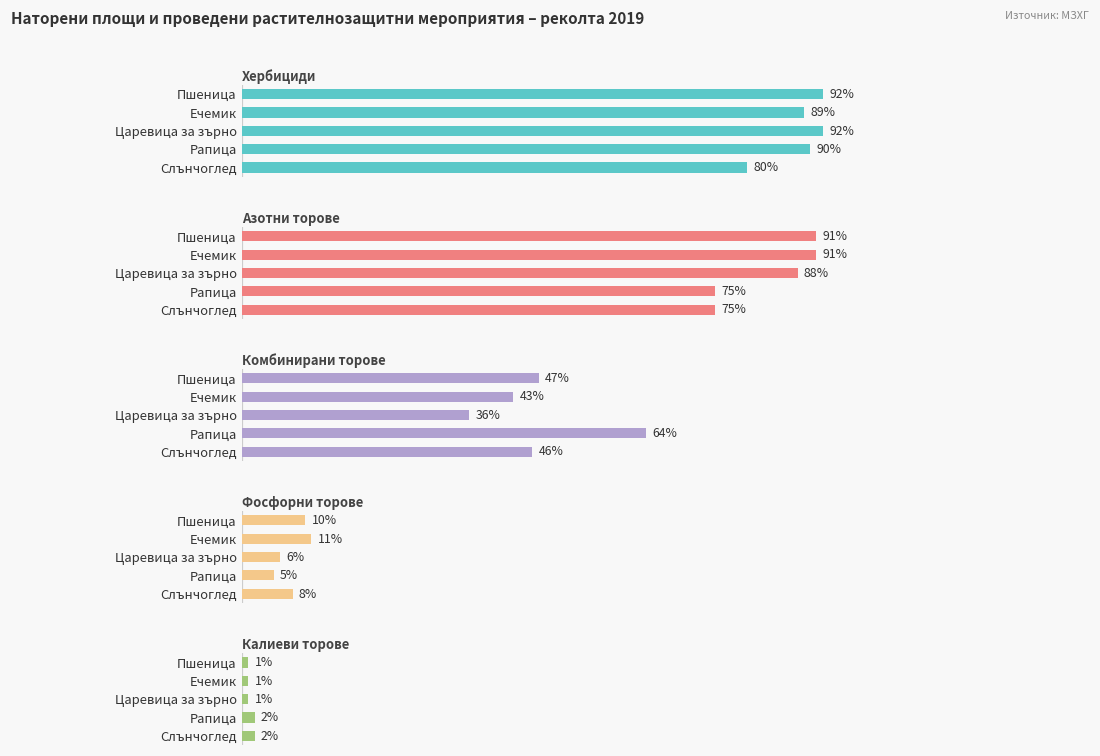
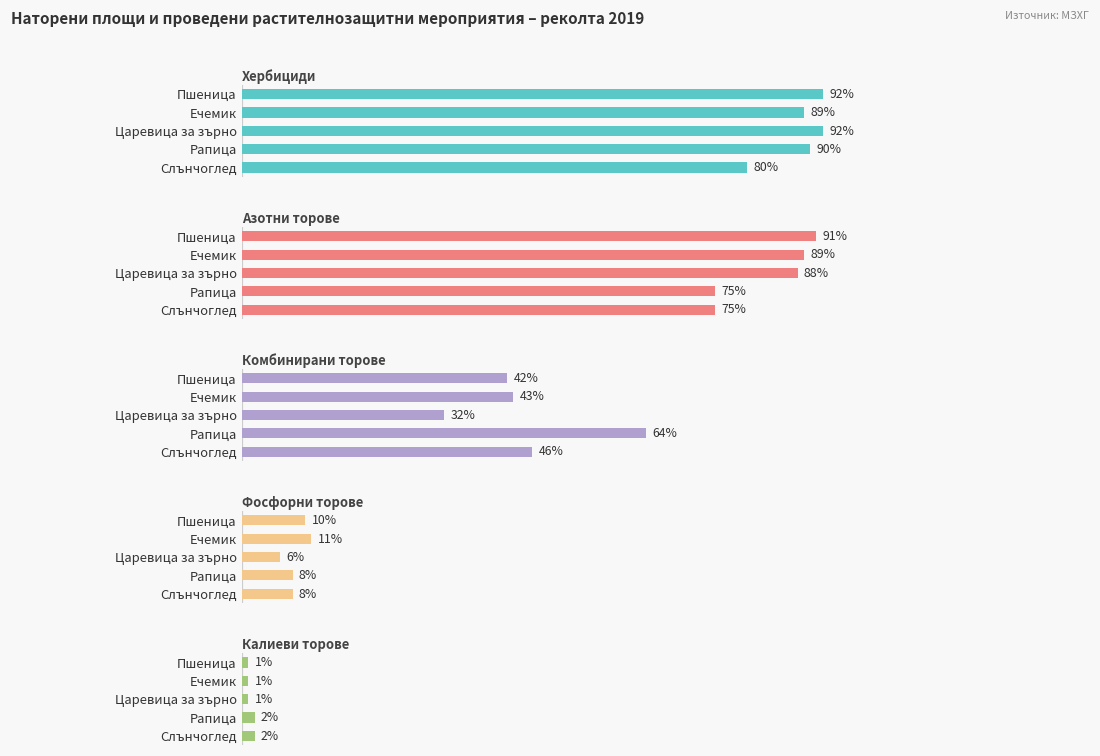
  {
    "Хербициди": {
      "Пшеница": "92%",
      "Ечемик": "89%",
      "Царевица за зърно": "92%",
      "Рапица": "90%",
      "Слънчоглед": "80%"
    },
    "Азотни торове": {
      "Пшеница": "91%",
-     "Ечемик": "91%",
+     "Ечемик": "89%",
      "Царевица за зърно": "88%",
      "Рапица": "75%",
      "Слънчоглед": "75%"
    },
    "Комбинирани торове": {
-     "Пшеница": "47%",
+     "Пшеница": "42%",
      "Ечемик": "43%",
-     "Царевица за зърно": "36%",
+     "Царевица за зърно": "32%",
      "Рапица": "64%",
      "Слънчоглед": "46%"
    },
    "Фосфорни торове": {
      "Пшеница": "10%",
      "Ечемик": "11%",
      "Царевица за зърно": "6%",
-     "Рапица": "5%",
+     "Рапица": "8%",
      "Слънчоглед": "8%"
    },
    "Калиеви торове": {
      "Пшеница": "1%",
      "Ечемик": "1%",
      "Царевица за зърно": "1%",
      "Рапица": "2%",
      "Слънчоглед": "2%"
    }
  }
